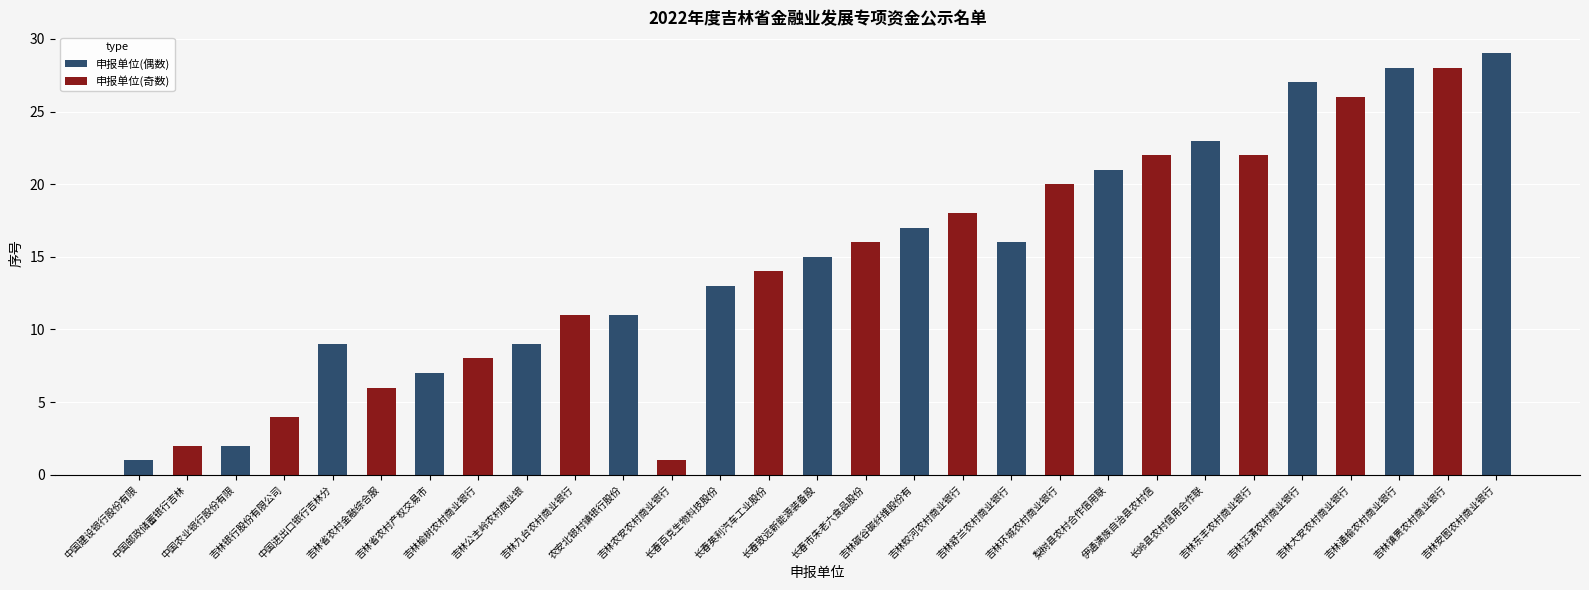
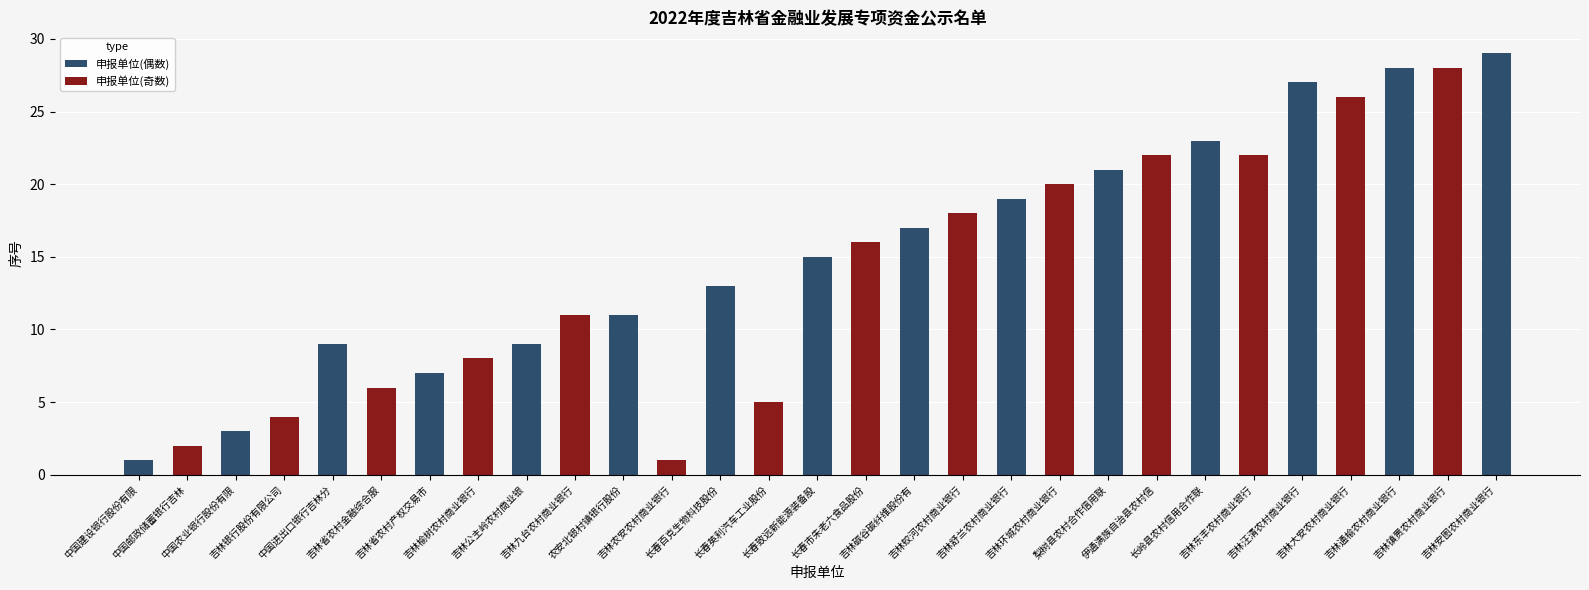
  {
    "中国建设银行股份有限": 1,
    "中国邮政储蓄银行吉林": 2,
-   "中国农业银行股份有限": 2,
+   "中国农业银行股份有限": 3,
    "吉林银行股份有限公司": 4,
    "中国进出口银行吉林分": 9,
    "吉林省农村金融综合服": 6,
    "吉林省农村产权交易市": 7,
    "吉林榆树农村商业银行": 8,
    "吉林公主岭农村商业银": 9,
    "吉林九台农村商业银行": 11,
    "农安北银村镇银行股份": 11,
    "吉林农安农村商业银行": 1,
    "长春百克生物科技股份": 13,
-   "长春英利汽车工业股份": 14,
+   "长春英利汽车工业股份": 5,
    "长春致远新能源装备股": 15,
    "长春市朱老六食品股份": 16,
    "吉林碳谷碳纤维股份有": 17,
    "吉林蛟河农村商业银行": 18,
-   "吉林舒兰农村商业银行": 16,
+   "吉林舒兰农村商业银行": 19,
    "吉林环城农村商业银行": 20,
    "梨树县农村合作信用联": 21,
    "伊通满族自治县农村信": 22,
    "长岭县农村信用合作联": 23,
    "吉林东丰农村商业银行": 22,
    "吉林汪清农村商业银行": 27,
    "吉林大安农村商业银行": 26,
    "吉林通榆农村商业银行": 28,
    "吉林镇赉农村商业银行": 28,
    "吉林安图农村商业银行": 29
  }
